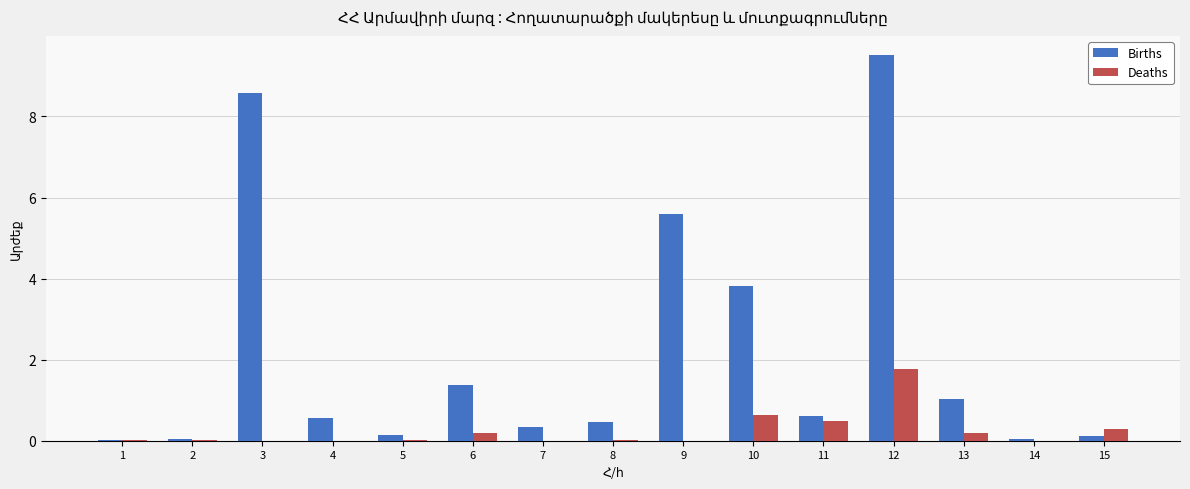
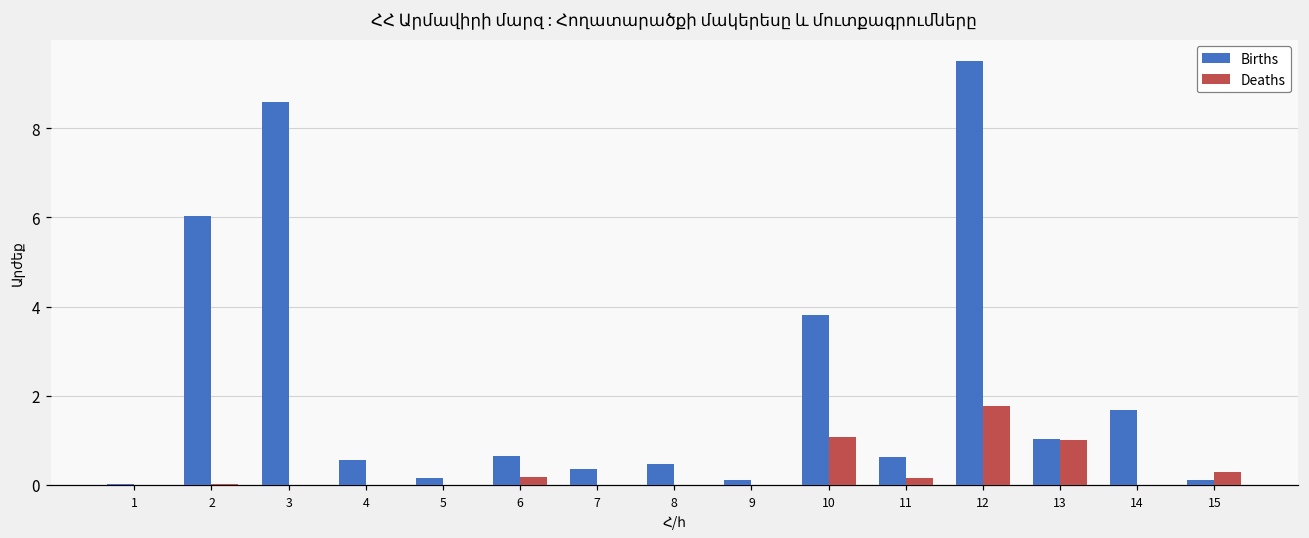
  {
    "Births": {
-     "2": 0.0,
+     "2": 6.0,
      "3": 8.6,
      "4": 0.6,
      "5": 0.2,
-     "6": 1.4,
+     "6": 0.6,
      "7": 0.3,
      "8": 0.5,
-     "9": 5.6,
+     "9": 0.1,
      "10": 3.8,
      "11": 0.6,
      "12": 9.5,
      "13": 1.0,
-     "14": 0.0,
+     "14": 1.7,
      "15": 0.1
    },
    "Deaths": {
      "6": 0.2,
-     "10": 0.6,
-     "11": 0.5,
+     "10": 1.1,
+     "11": 0.2,
      "12": 1.8,
-     "13": 0.2,
+     "13": 1.0,
      "14": 0.0,
      "15": 0.3
    }
  }
